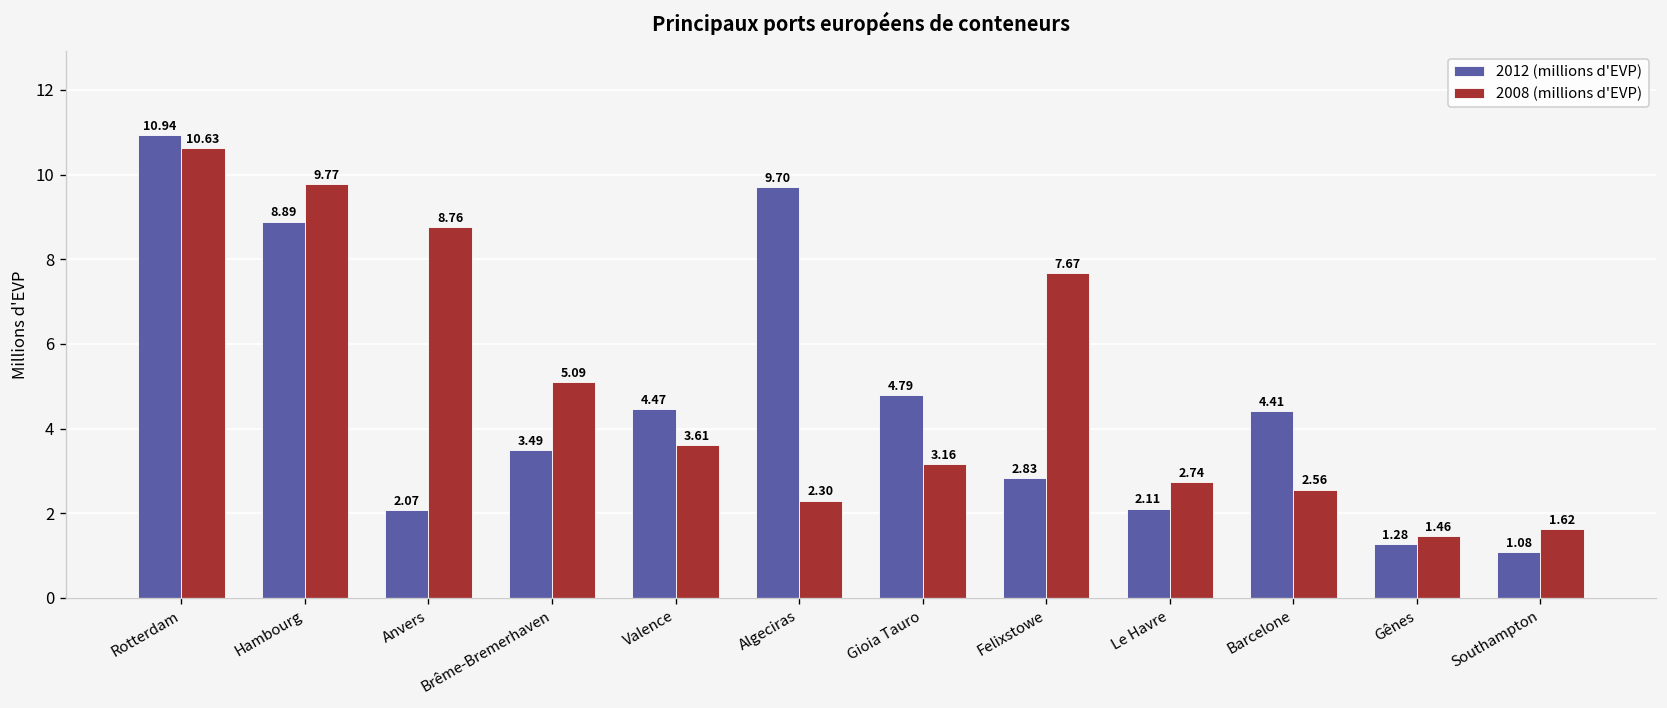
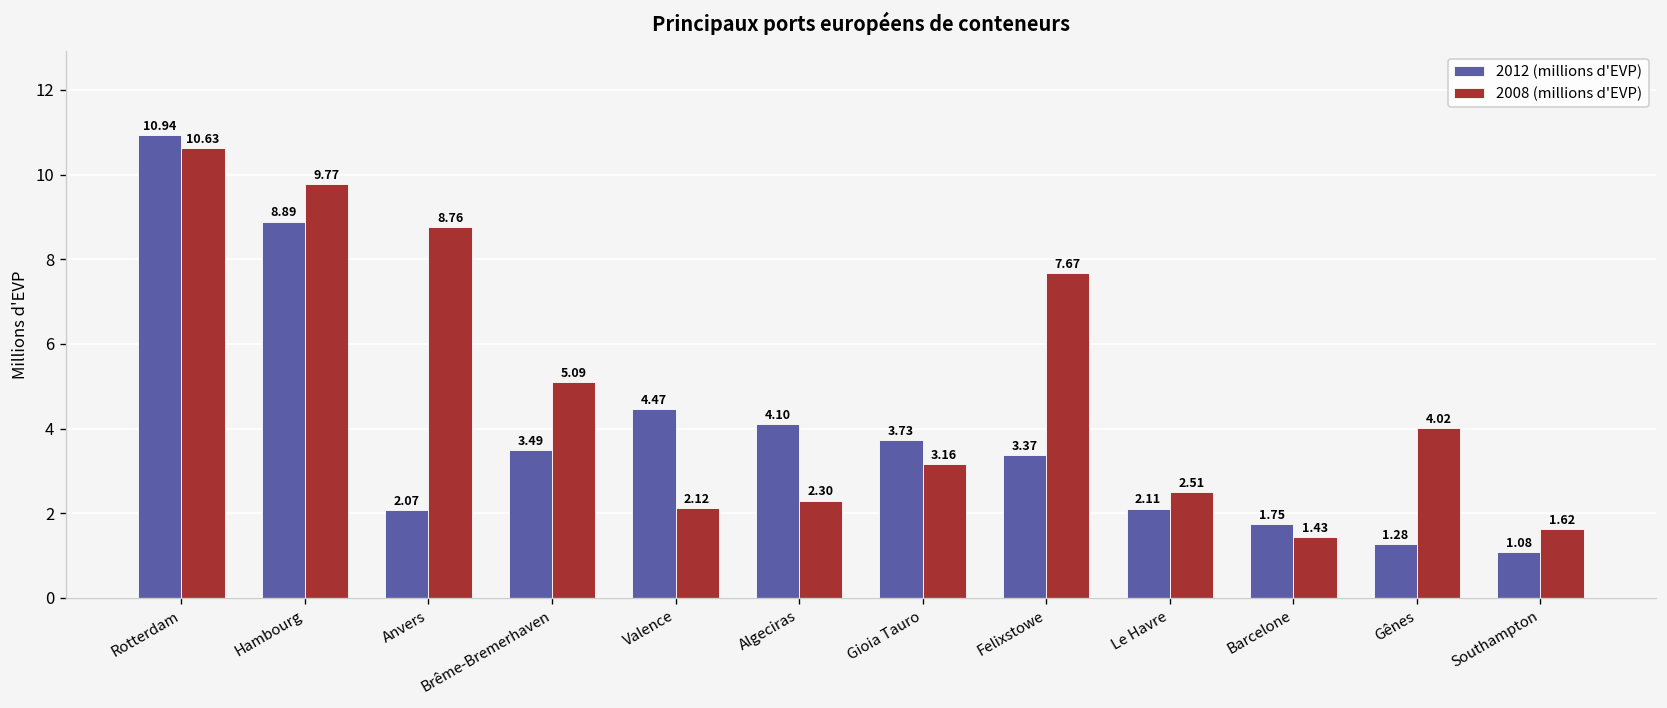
  {
    "2012 (millions d'EVP)": {
      "Rotterdam": 10.94,
      "Hambourg": 8.89,
      "Anvers": 2.07,
      "Brême-Bremerhaven": 3.49,
      "Valence": 4.47,
-     "Algeciras": 9.70,
-     "Gioia Tauro": 4.79,
-     "Felixstowe": 2.83,
+     "Algeciras": 4.10,
+     "Gioia Tauro": 3.73,
+     "Felixstowe": 3.37,
      "Le Havre": 2.11,
-     "Barcelone": 4.41,
+     "Barcelone": 1.75,
      "Gênes": 1.28,
      "Southampton": 1.08
    },
    "2008 (millions d'EVP)": {
      "Rotterdam": 10.63,
      "Hambourg": 9.77,
      "Anvers": 8.76,
      "Brême-Bremerhaven": 5.09,
-     "Valence": 3.61,
+     "Valence": 2.12,
      "Algeciras": 2.30,
      "Gioia Tauro": 3.16,
      "Felixstowe": 7.67,
-     "Le Havre": 2.74,
-     "Barcelone": 2.56,
-     "Gênes": 1.46,
+     "Le Havre": 2.51,
+     "Barcelone": 1.43,
+     "Gênes": 4.02,
      "Southampton": 1.62
    }
  }
